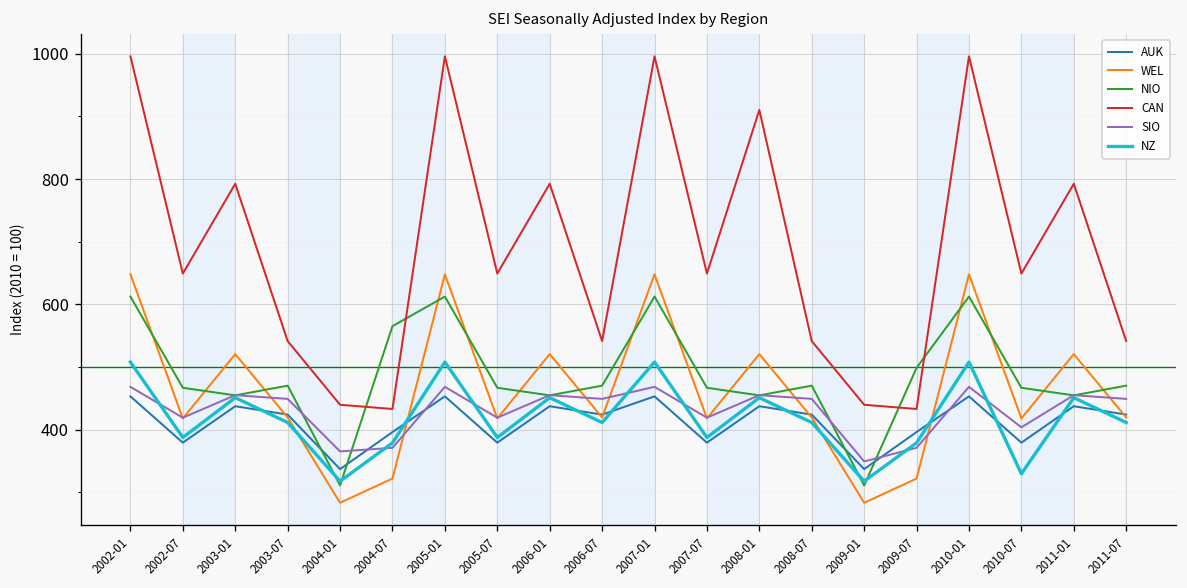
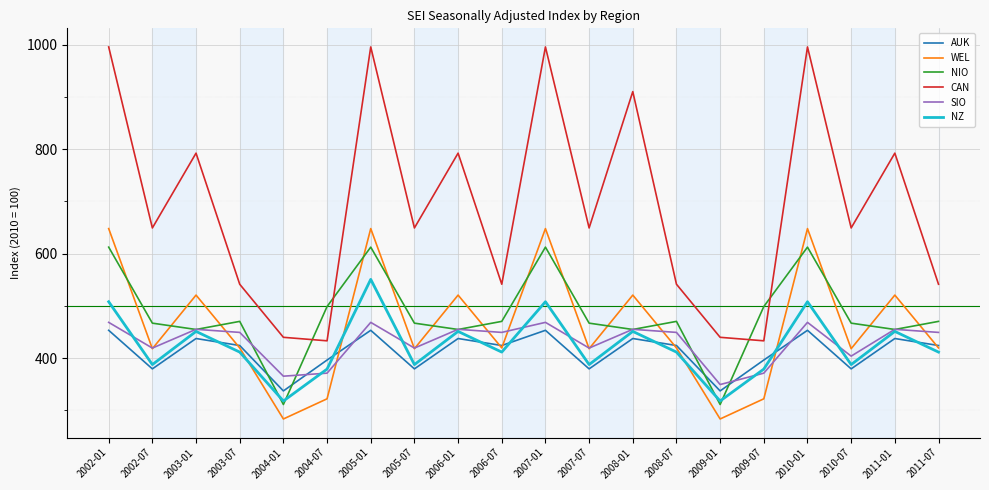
  {
    "AUK": {
      "2002-01": 450,
      "2002-07": 380,
      "2003-01": 440,
      "2004-01": 340,
      "2004-07": 400,
      "2005-01": 450,
      "2005-07": 380,
      "2006-01": 440,
      "2007-01": 450,
      "2007-07": 380,
      "2008-01": 440,
      "2009-01": 340,
      "2009-07": 400,
      "2010-01": 450,
      "2010-07": 380,
      "2011-01": 440
    },
    "WEL": {
      "2002-01": 650,
      "2003-01": 520,
      "2004-01": 280,
      "2004-07": 320,
      "2005-01": 650,
      "2006-01": 520,
      "2007-01": 650,
      "2008-01": 520,
      "2009-01": 280,
      "2009-07": 320,
      "2010-01": 650,
      "2010-07": 420,
      "2011-01": 520
    },
    "NIO": {
      "2002-01": 610,
      "2002-07": 470,
      "2003-07": 470,
      "2004-01": 310,
-     "2004-07": 570,
+     "2004-07": 500,
      "2005-01": 610,
      "2005-07": 470,
      "2006-07": 470,
      "2007-01": 610,
      "2007-07": 470,
      "2008-07": 470,
      "2009-01": 310,
      "2009-07": 500,
      "2010-01": 610,
      "2010-07": 470,
      "2011-07": 470
    },
    "CAN": {
      "2002-01": 1000,
      "2002-07": 650,
      "2003-01": 790,
      "2003-07": 540,
      "2004-01": 440,
      "2004-07": 430,
      "2005-01": 1000,
      "2005-07": 650,
      "2006-01": 790,
      "2006-07": 540,
      "2007-01": 1000,
      "2007-07": 650,
      "2008-01": 910,
      "2008-07": 540,
      "2009-01": 440,
      "2009-07": 430,
      "2010-01": 1000,
      "2010-07": 650,
      "2011-01": 790,
      "2011-07": 540
    },
    "SIO": {
      "2002-01": 470,
      "2003-07": 450,
      "2004-01": 370,
      "2004-07": 370,
      "2005-01": 470,
      "2006-07": 450,
      "2007-01": 470,
      "2008-07": 450,
      "2009-01": 350,
      "2009-07": 370,
      "2010-01": 470,
      "2010-07": 400,
      "2011-07": 450
    },
    "NZ": {
      "2002-01": 510,
      "2002-07": 390,
      "2003-07": 410,
      "2004-01": 320,
      "2004-07": 380,
-     "2005-01": 510,
+     "2005-01": 550,
      "2005-07": 390,
      "2006-07": 410,
      "2007-01": 510,
      "2007-07": 390,
      "2008-07": 410,
      "2009-01": 320,
      "2009-07": 380,
      "2010-01": 510,
-     "2010-07": 330,
+     "2010-07": 390,
      "2011-07": 410
    }
  }
